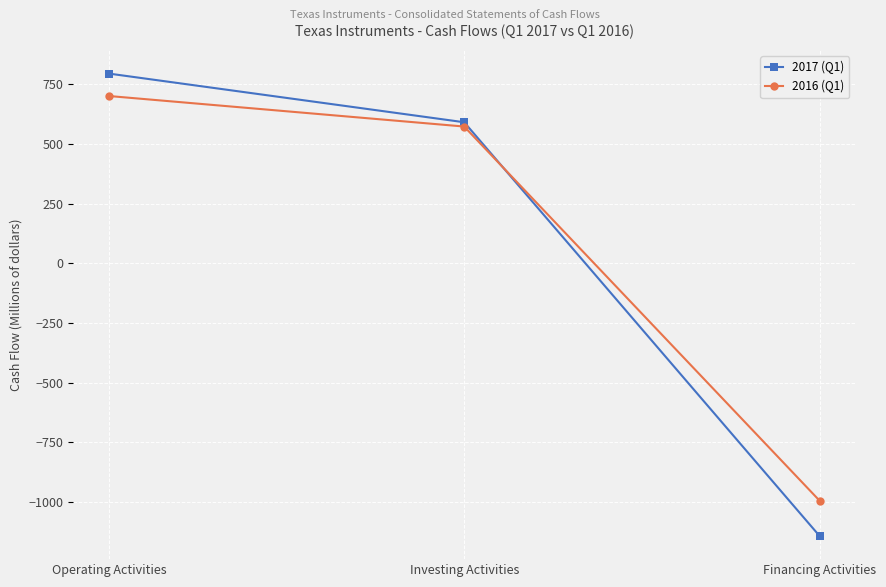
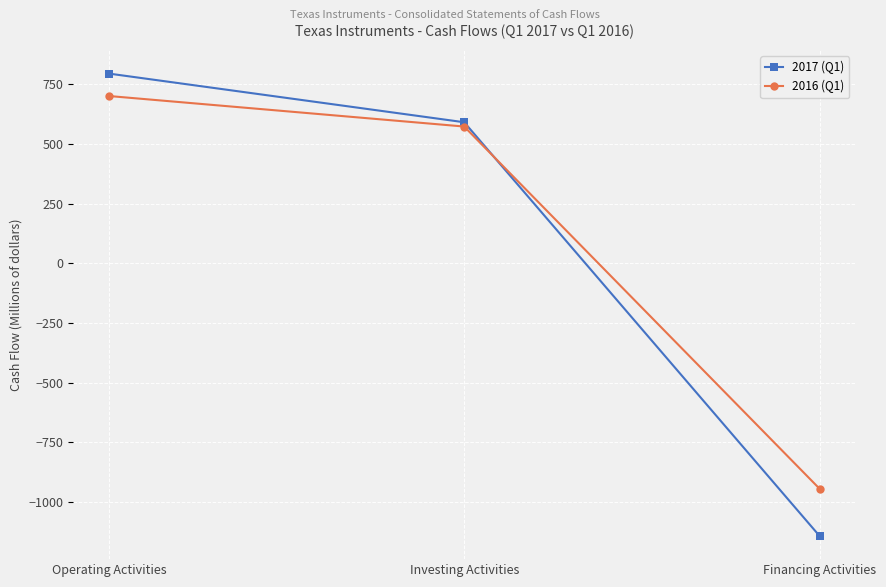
  {
    "2017 (Q1)": {
      "Operating Activities": 800,
      "Investing Activities": 590,
      "Financing Activities": -1140
    },
    "2016 (Q1)": {
      "Operating Activities": 700,
      "Investing Activities": 570,
-     "Financing Activities": -1000
+     "Financing Activities": -950
    }
  }
